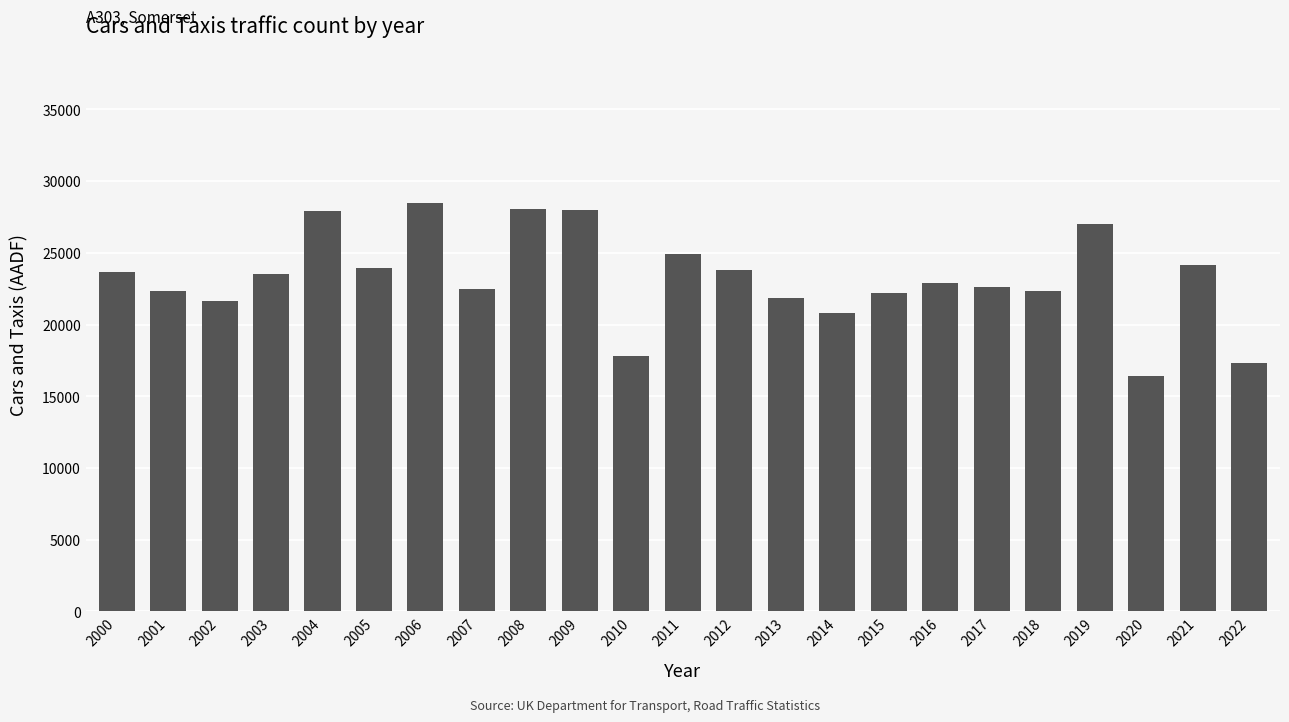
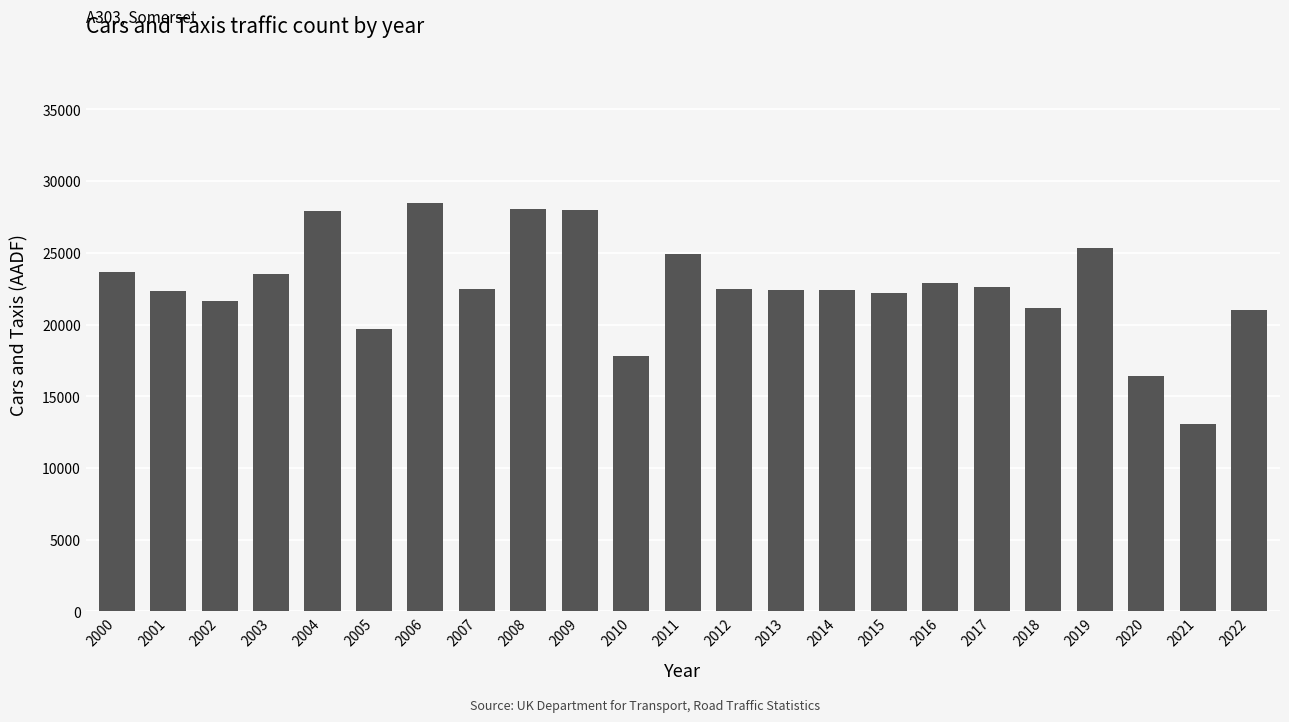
  {
    "2000": 23700,
    "2001": 22400,
    "2002": 21700,
    "2003": 23500,
    "2004": 27900,
-   "2005": 24000,
+   "2005": 19700,
    "2006": 28500,
    "2007": 22500,
    "2008": 28000,
    "2009": 28000,
    "2010": 17800,
    "2011": 24900,
-   "2012": 23800,
-   "2013": 21900,
-   "2014": 20800,
+   "2012": 22500,
+   "2013": 22400,
+   "2014": 22400,
    "2015": 22200,
    "2016": 22900,
    "2017": 22600,
-   "2018": 22400,
-   "2019": 27000,
+   "2018": 21200,
+   "2019": 25300,
    "2020": 16400,
-   "2021": 24200,
-   "2022": 17300
+   "2021": 13100,
+   "2022": 21000
  }
